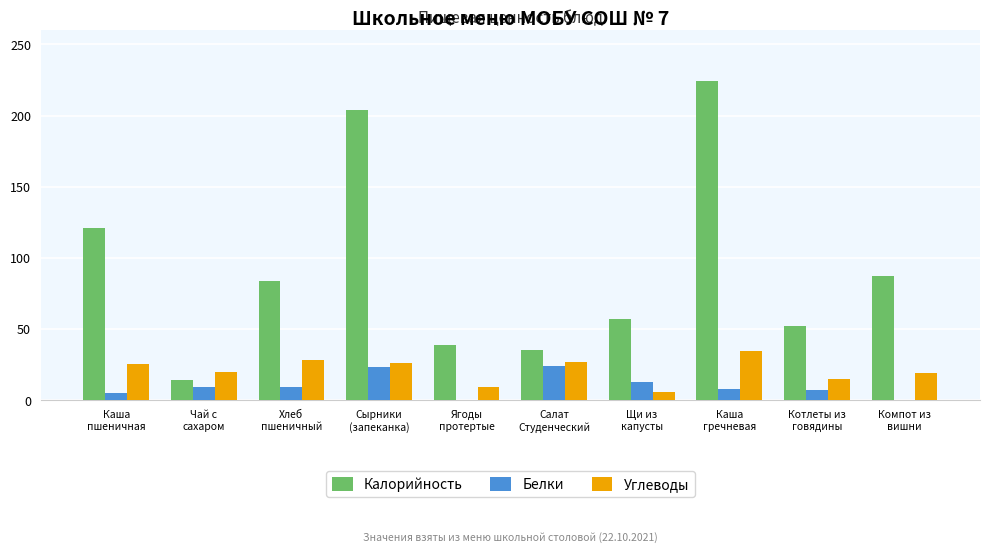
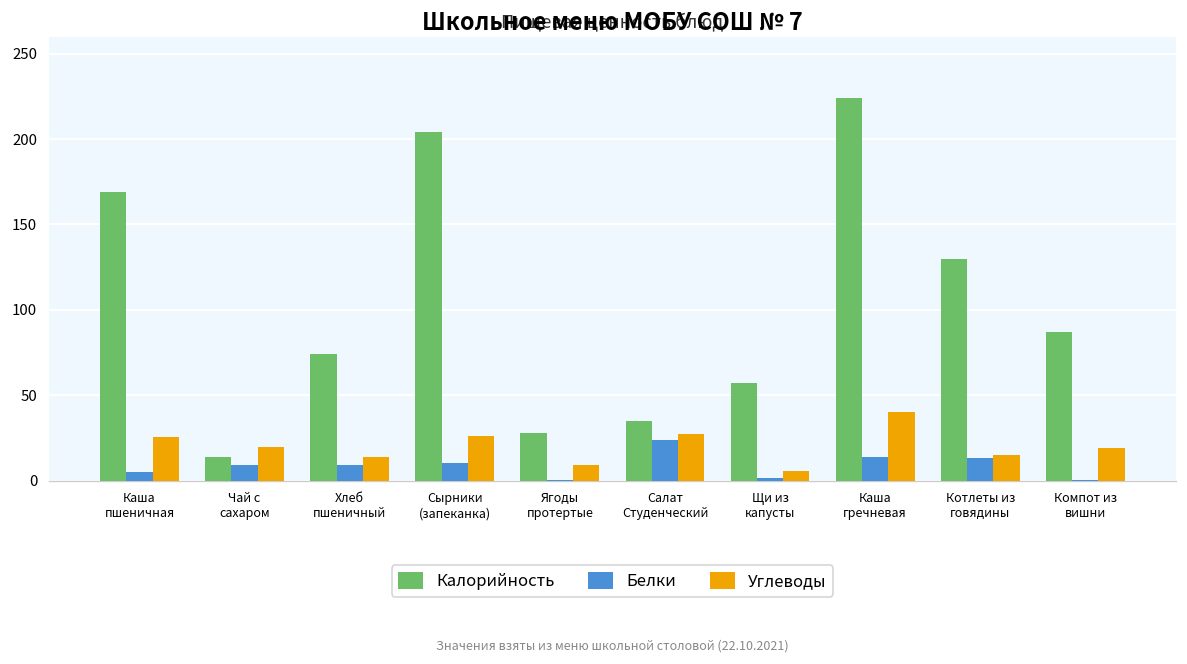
  {
    "Калорийность": {
-     "Каша пшеничная": 121,
+     "Каша пшеничная": 169,
      "Чай с сахаром": 14,
-     "Хлеб пшеничный": 84,
+     "Хлеб пшеничный": 74,
      "Сырники (запеканка)": 204,
-     "Ягоды протертые": 39,
+     "Ягоды протертые": 28,
      "Салат Студенческий": 35,
      "Щи из капусты": 57,
      "Каша гречневая": 224,
-     "Котлеты из говядины": 52,
+     "Котлеты из говядины": 130,
      "Компот из вишни": 87
    },
    "Белки": {
      "Каша пшеничная": 5,
      "Чай с сахаром": 9,
      "Хлеб пшеничный": 9,
-     "Сырники (запеканка)": 23,
+     "Сырники (запеканка)": 10,
      "Салат Студенческий": 24,
-     "Щи из капусты": 13,
-     "Каша гречневая": 8,
-     "Котлеты из говядины": 8
+     "Щи из капусты": 1,
+     "Каша гречневая": 14,
+     "Котлеты из говядины": 14
    },
    "Углеводы": {
      "Каша пшеничная": 26,
      "Чай с сахаром": 20,
-     "Хлеб пшеничный": 28,
+     "Хлеб пшеничный": 14,
      "Сырники (запеканка)": 26,
      "Ягоды протертые": 9,
      "Салат Студенческий": 27,
      "Щи из капусты": 6,
-     "Каша гречневая": 35,
+     "Каша гречневая": 40,
      "Котлеты из говядины": 15,
      "Компот из вишни": 19
    }
  }
